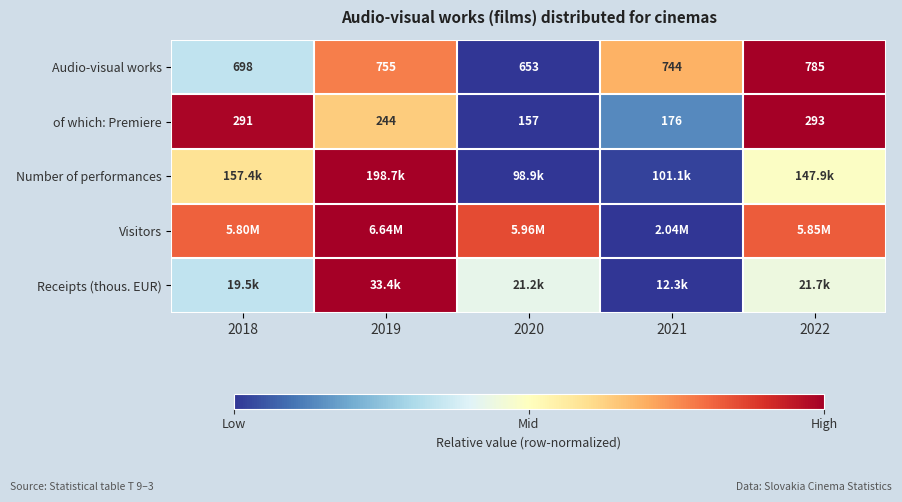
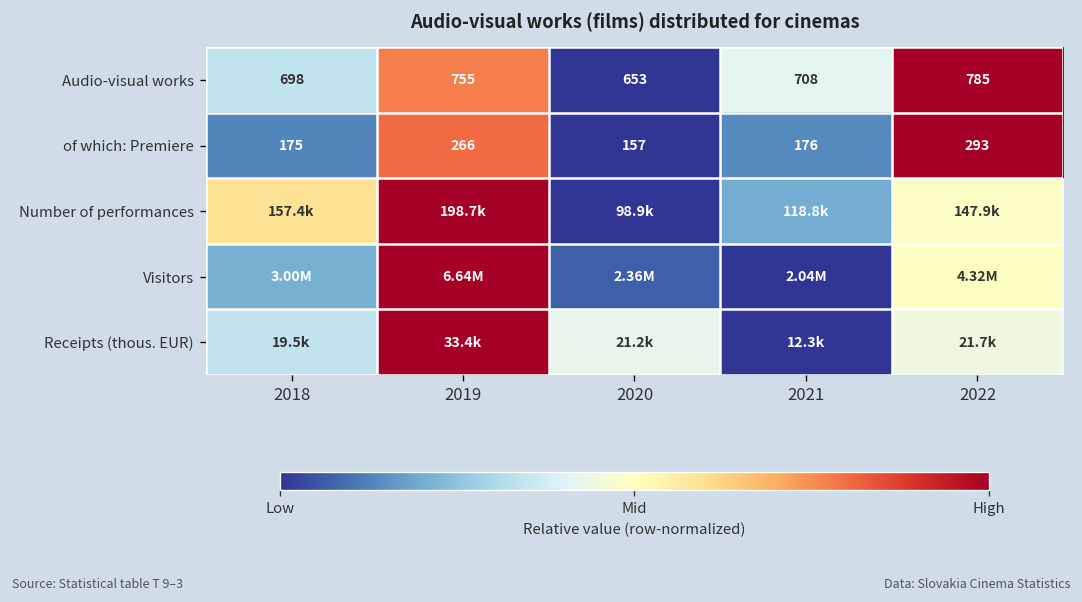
  {
    "Audio-visual works": {
      "2018": "698",
      "2019": "755",
      "2020": "653",
-     "2021": "744",
+     "2021": "708",
      "2022": "785"
    },
    "of which: Premiere": {
-     "2018": "291",
-     "2019": "244",
+     "2018": "175",
+     "2019": "266",
      "2020": "157",
      "2021": "176",
      "2022": "293"
    },
    "Number of performances": {
      "2018": "157.4k",
      "2019": "198.7k",
      "2020": "98.9k",
-     "2021": "101.1k",
+     "2021": "118.8k",
      "2022": "147.9k"
    },
    "Visitors": {
-     "2018": "5.80M",
+     "2018": "3.00M",
      "2019": "6.64M",
-     "2020": "5.96M",
+     "2020": "2.36M",
      "2021": "2.04M",
-     "2022": "5.85M"
+     "2022": "4.32M"
    },
    "Receipts (thous. EUR)": {
      "2018": "19.5k",
      "2019": "33.4k",
      "2020": "21.2k",
      "2021": "12.3k",
      "2022": "21.7k"
    }
  }
